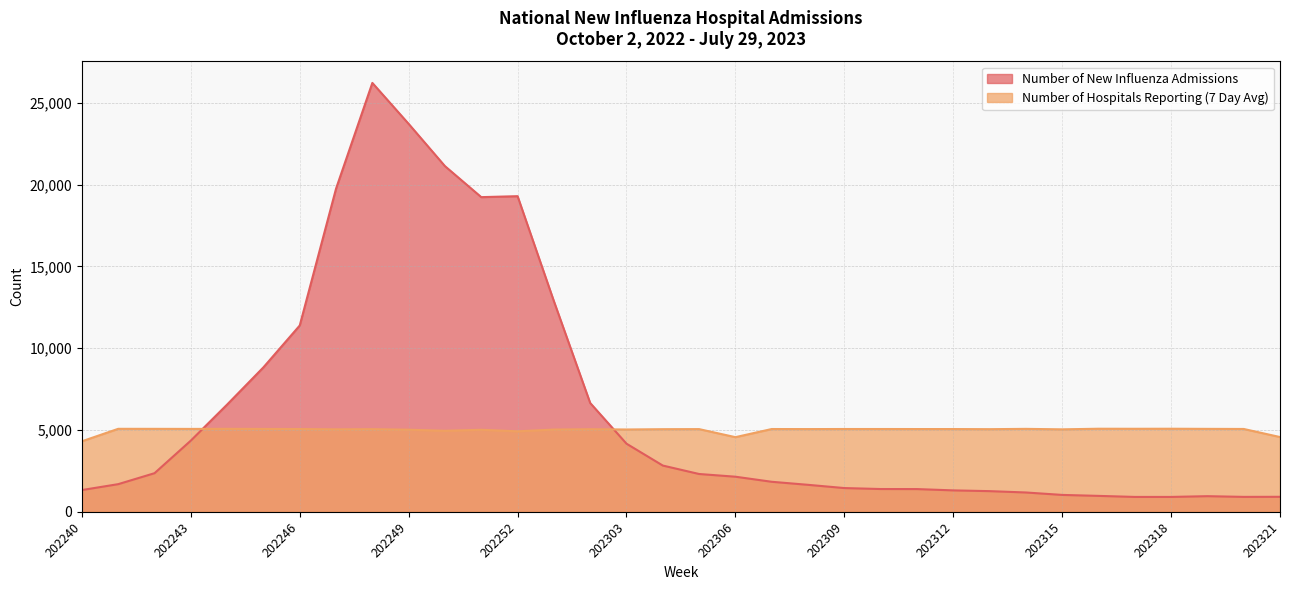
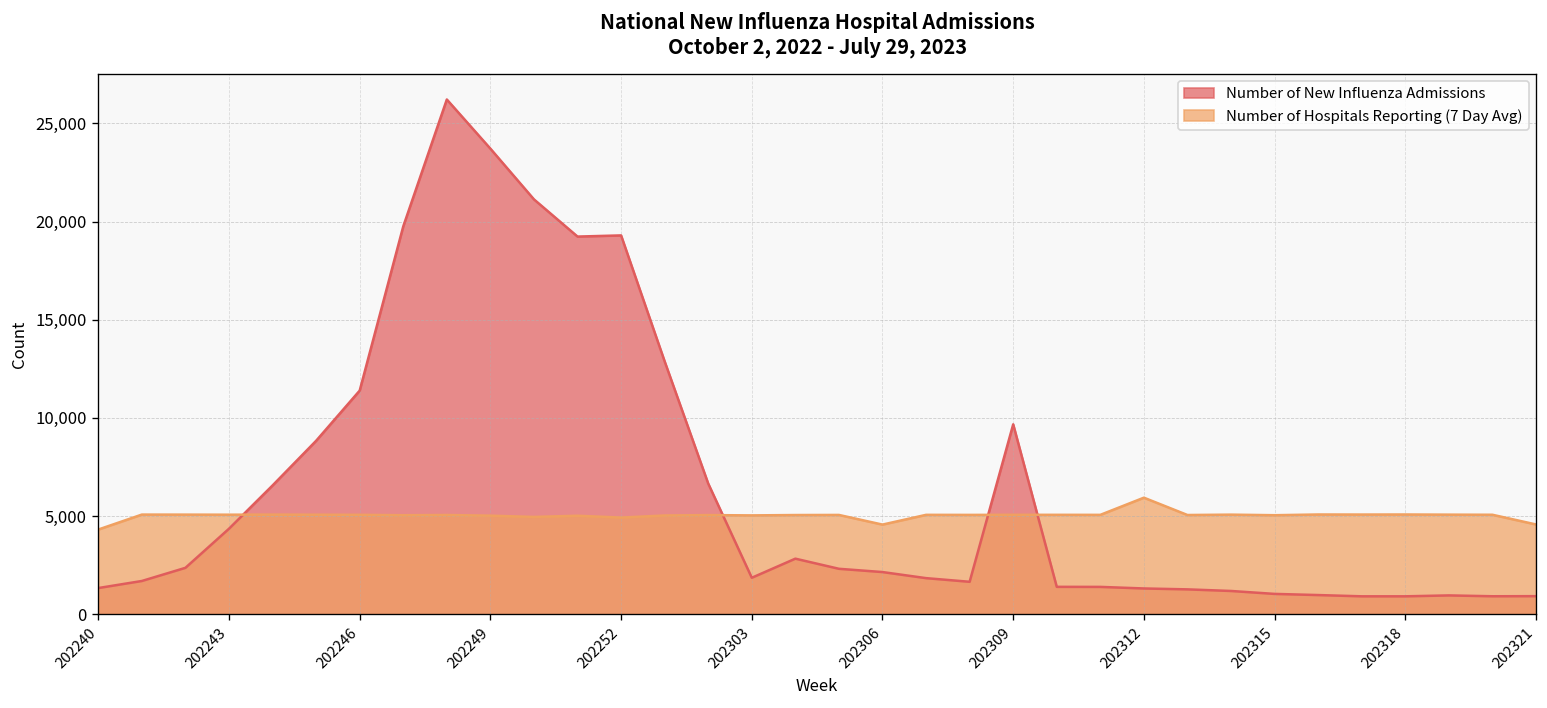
  {
    "Number of New Influenza Admissions": {
      "202240": "1,300",
      "202243": "4,400",
      "202246": "11,400",
      "202249": "23,700",
      "202252": "19,300",
-     "202303": "4,200",
+     "202303": "1,900",
      "202306": "2,100",
-     "202309": "1,500",
+     "202309": "9,700",
      "202312": "1,300",
      "202315": "1,000",
      "202318": "900",
      "202321": "900"
    },
    "Number of Hospitals Reporting (7 Day Avg)": {
      "202240": "4,300",
      "202243": "5,100",
      "202246": "5,100",
      "202249": "5,000",
      "202252": "4,900",
      "202303": "5,000",
      "202306": "4,600",
      "202309": "5,100",
-     "202312": "5,100",
+     "202312": "5,900",
      "202315": "5,000",
      "202318": "5,100",
      "202321": "4,600"
    }
  }
